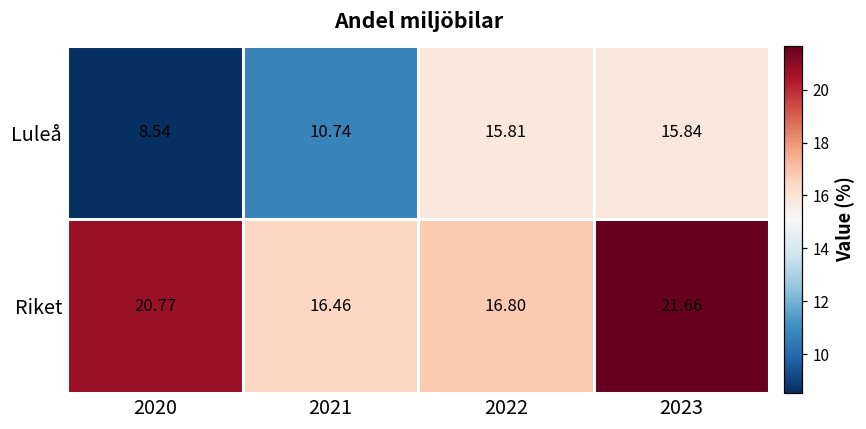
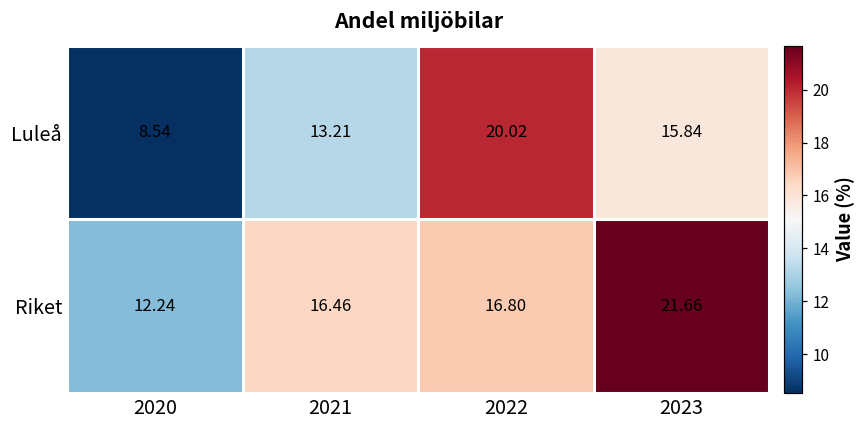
  {
    "Luleå": {
      "2020": 8.54,
-     "2021": 10.74,
-     "2022": 15.81,
+     "2021": 13.21,
+     "2022": 20.02,
      "2023": 15.84
    },
    "Riket": {
-     "2020": 20.77,
+     "2020": 12.24,
      "2021": 16.46,
      "2022": 16.80,
      "2023": 21.66
    }
  }
